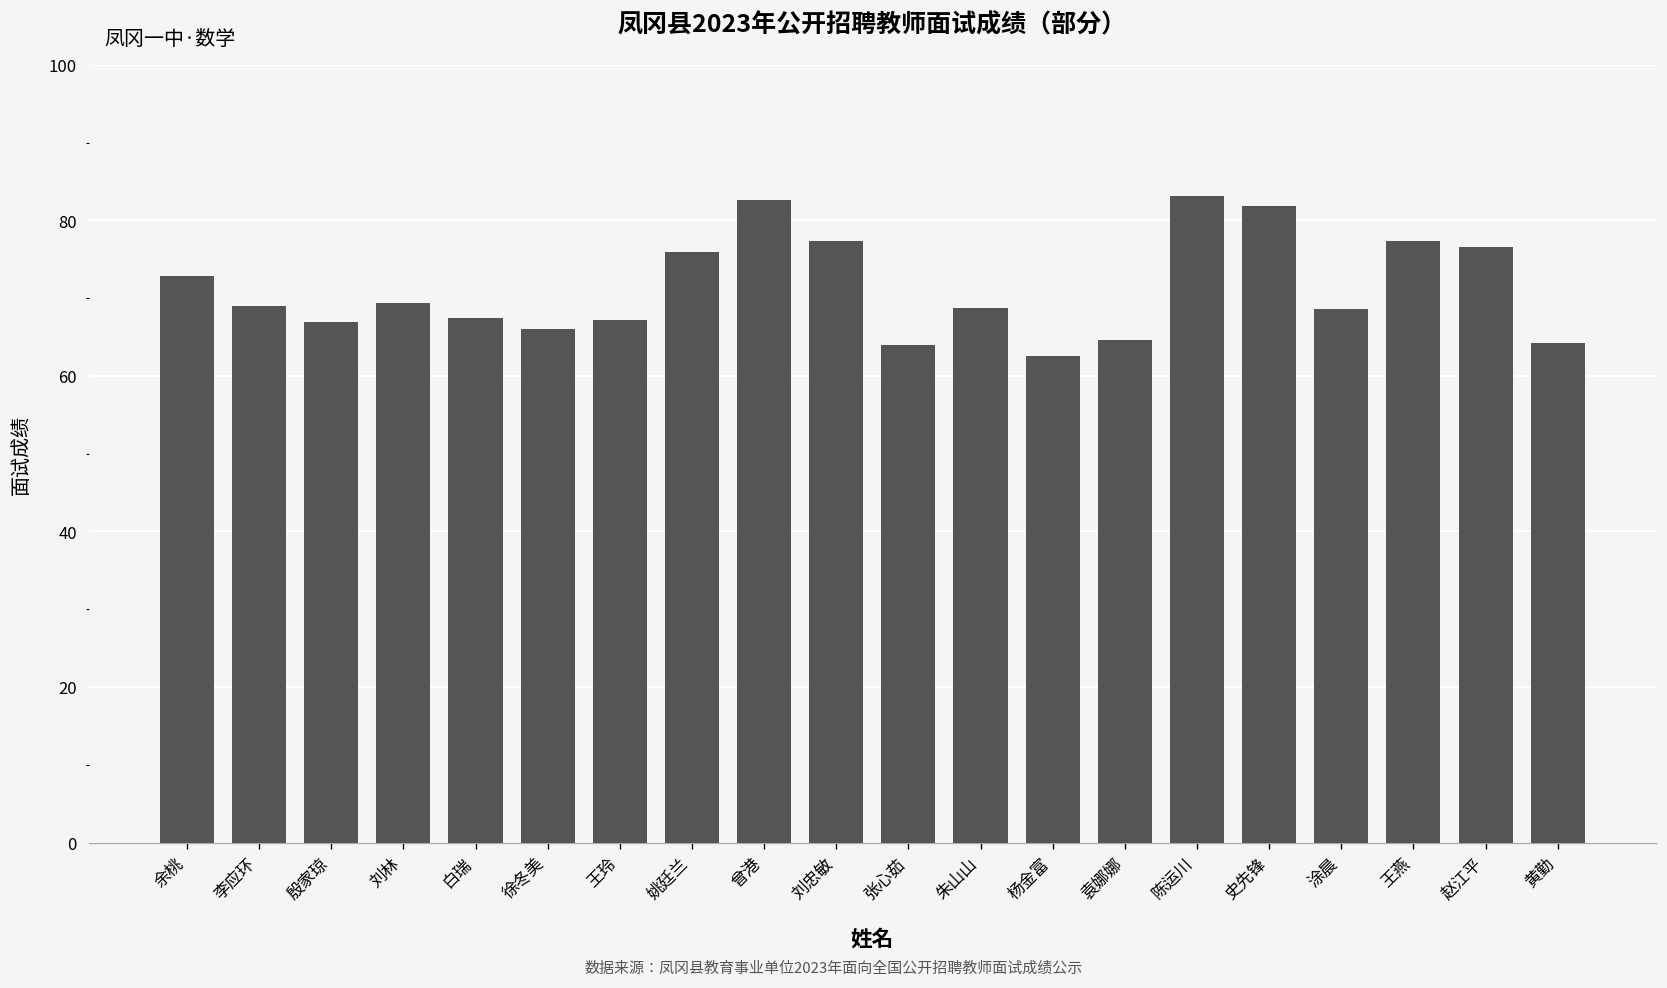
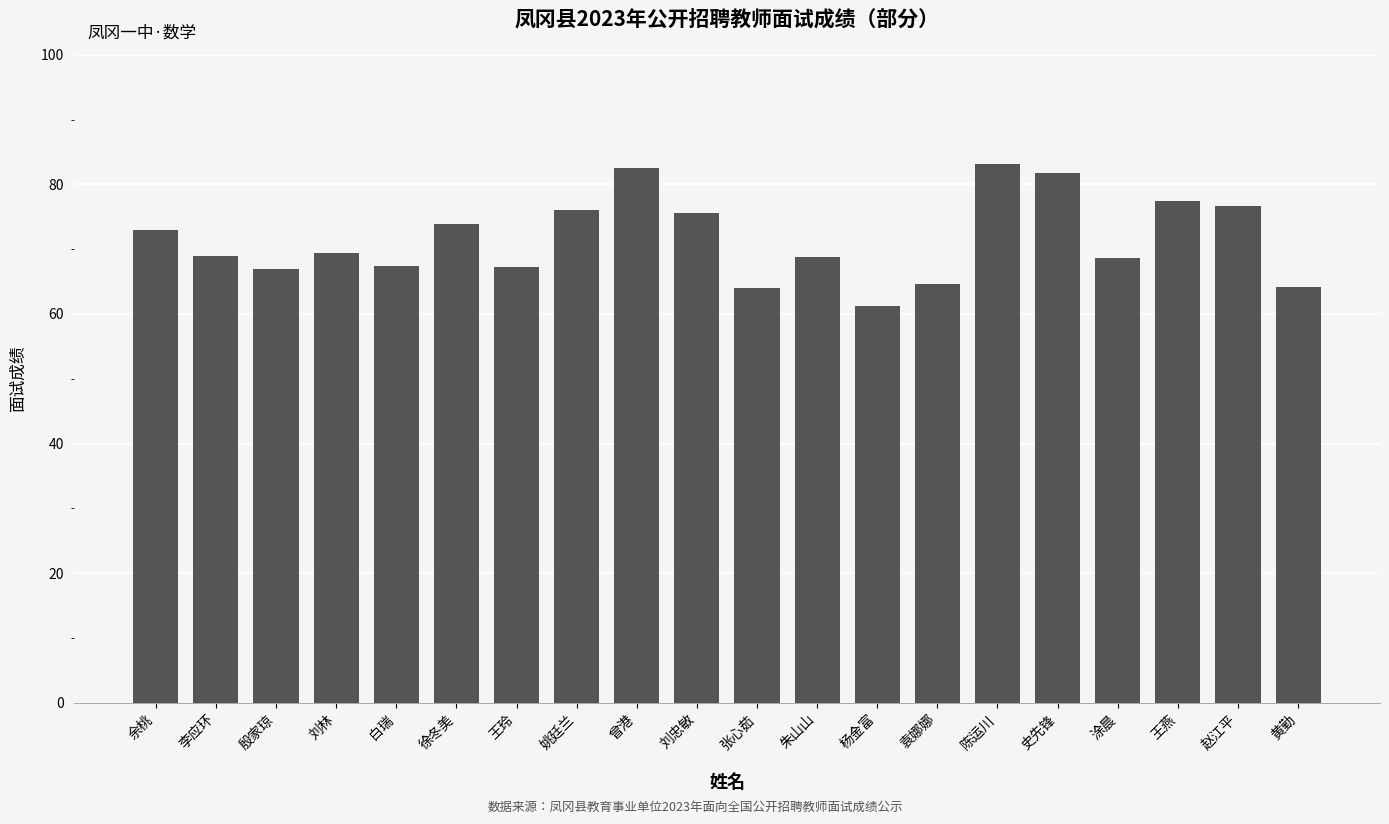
  {
    "余桃": 73,
    "李应环": 69,
    "殷家琼": 67,
    "刘林": 69,
    "白瑞": 67,
-   "徐冬美": 66,
+   "徐冬美": 74,
    "王玲": 67,
    "姚廷兰": 76,
    "曾港": 83,
-   "刘忠敏": 77,
+   "刘忠敏": 76,
    "张心茹": 64,
    "朱山山": 69,
-   "杨金富": 63,
+   "杨金富": 61,
    "袁娜娜": 65,
    "陈运川": 83,
    "史先锋": 82,
    "涂晨": 69,
    "王燕": 77,
    "赵江平": 77,
    "黄勤": 64
  }
